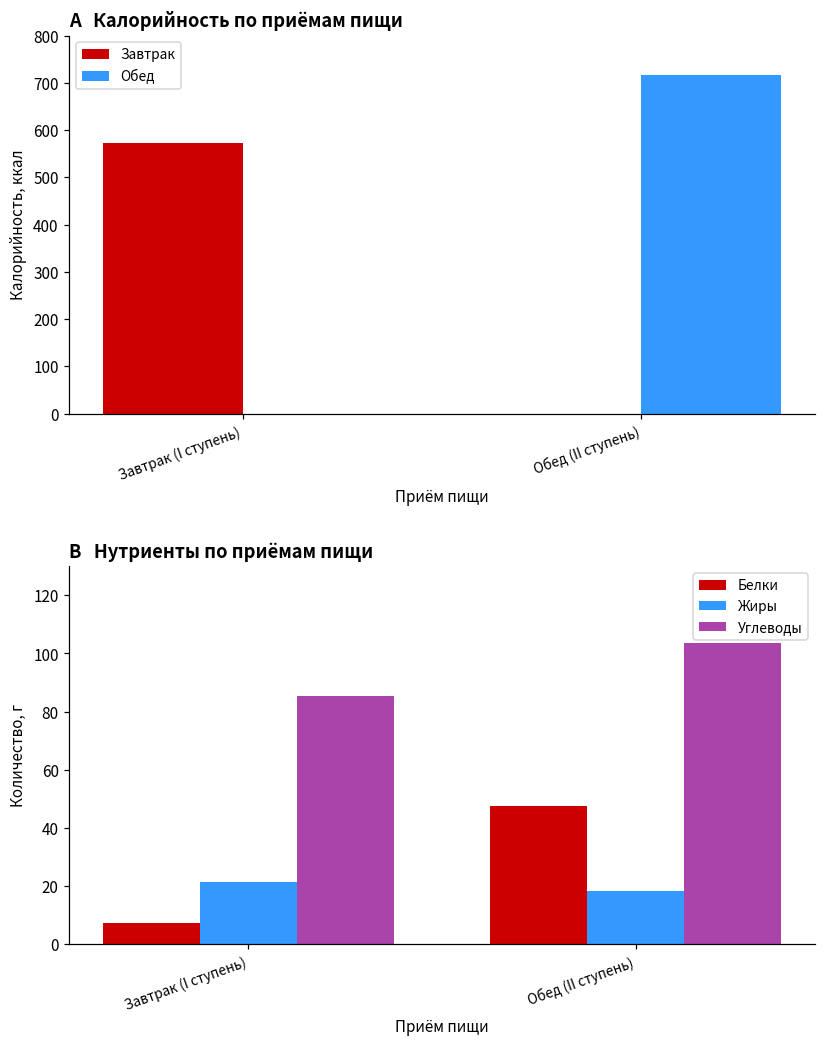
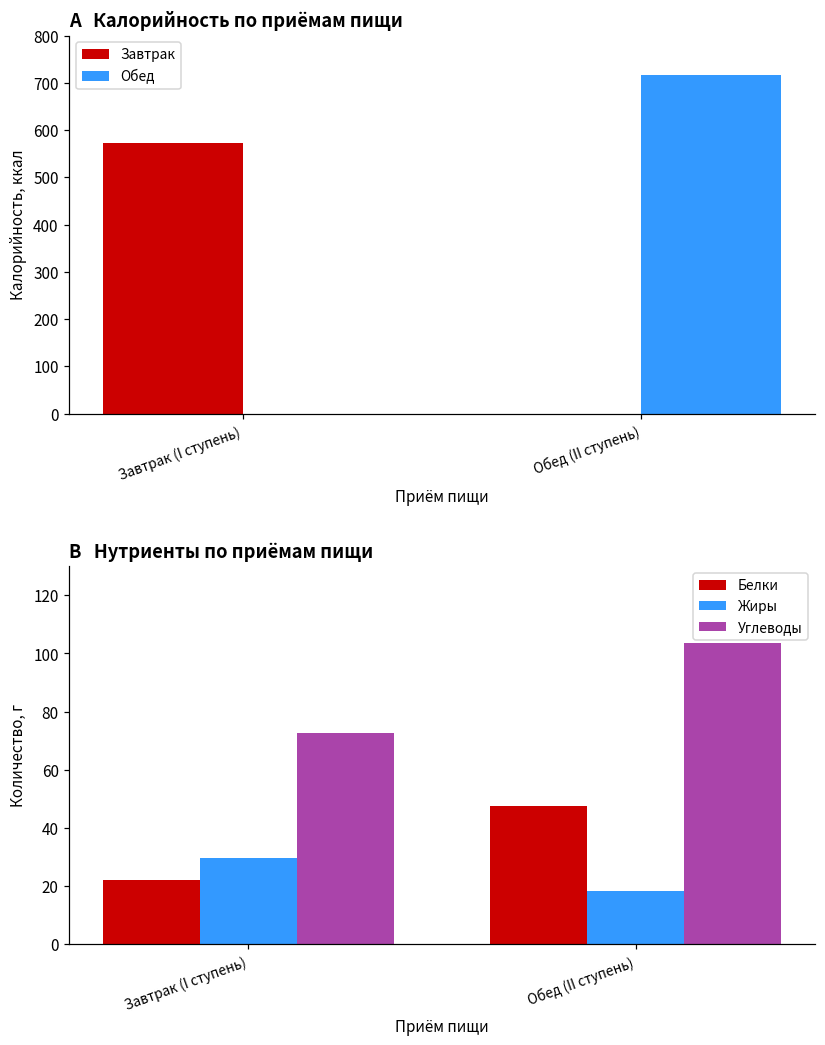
  {
    "A Калорийность по приёмам пищи": {
      "Завтрак": {
        "Завтрак (I ступень)": 570,
        "Обед (II ступень)": 0
      },
      "Обед": {
        "Завтрак (I ступень)": 0,
        "Обед (II ступень)": 720
      }
    },
    "B Нутриенты по приёмам пищи": {
      "Белки": {
-       "Завтрак (I ступень)": 7,
+       "Завтрак (I ступень)": 22,
        "Обед (II ступень)": 48
      },
      "Жиры": {
-       "Завтрак (I ступень)": 22,
+       "Завтрак (I ступень)": 30,
        "Обед (II ступень)": 18
      },
      "Углеводы": {
-       "Завтрак (I ступень)": 86,
+       "Завтрак (I ступень)": 73,
        "Обед (II ступень)": 104
      }
    }
  }
